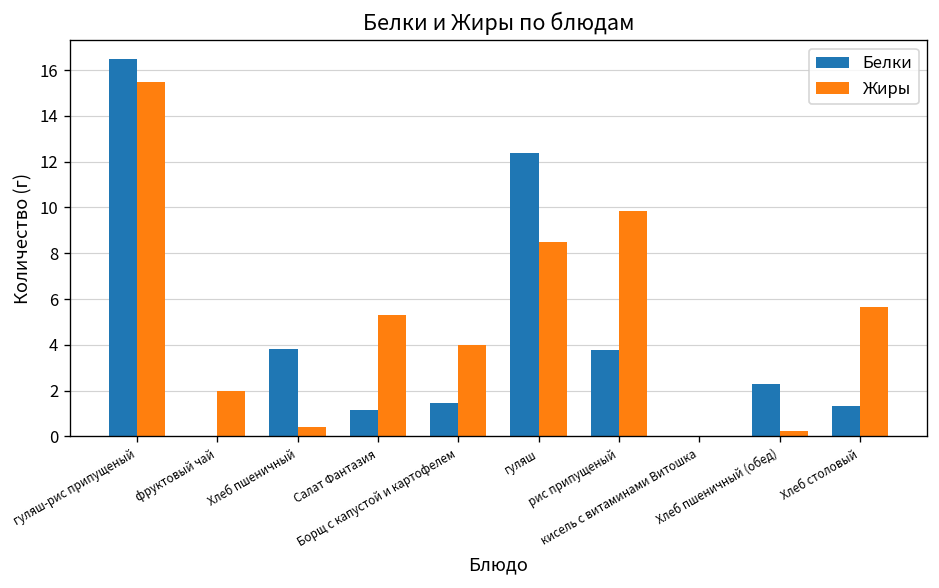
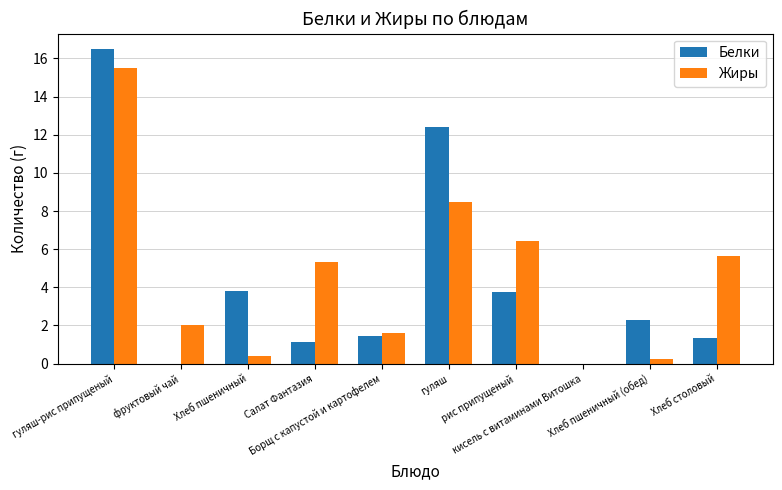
  {
    "Белки": {
      "гуляш-рис припущеный": 16.5,
      "фруктовый чай": 0.0,
      "Хлеб пшеничный": 3.8,
      "Салат Фантазия": 1.1,
      "Борщ с капустой и картофелем": 1.5,
      "гуляш": 12.4,
      "рис припущеный": 3.8,
      "кисель с витаминами Витошка": 0.0,
      "Хлеб пшеничный (обед)": 2.3,
      "Хлеб столовый": 1.3
    },
    "Жиры": {
      "гуляш-рис припущеный": 15.5,
      "фруктовый чай": 2.0,
      "Хлеб пшеничный": 0.4,
      "Салат Фантазия": 5.3,
-     "Борщ с капустой и картофелем": 4.0,
+     "Борщ с капустой и картофелем": 1.6,
      "гуляш": 8.5,
-     "рис припущеный": 9.8,
+     "рис припущеный": 6.5,
      "кисель с витаминами Витошка": 0.0,
      "Хлеб пшеничный (обед)": 0.2,
      "Хлеб столовый": 5.6
    }
  }
